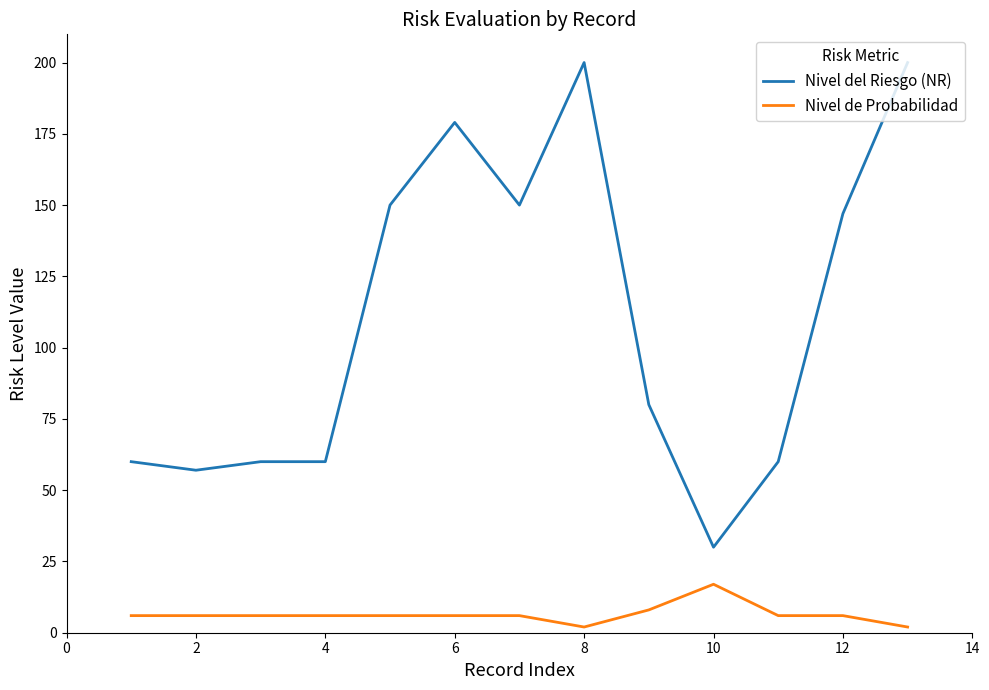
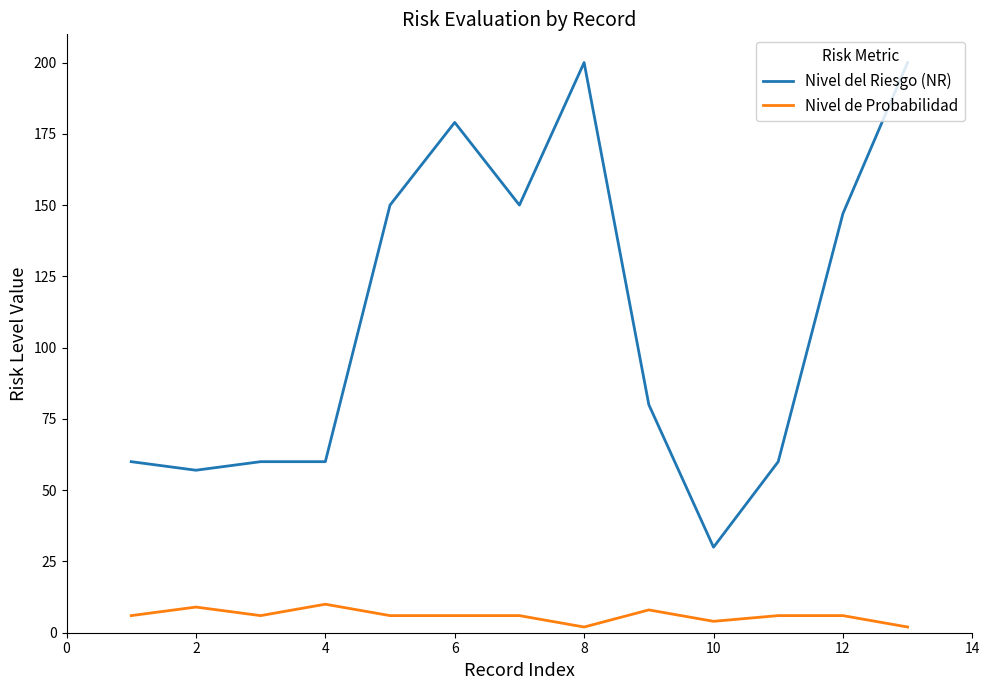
  {
    "Nivel del Riesgo (NR)": {
      "2": 57,
      "4": 60,
      "6": 179,
      "8": 200,
      "10": 30,
      "12": 147
    },
    "Nivel de Probabilidad": {
-     "2": 6,
-     "4": 6,
+     "2": 9,
+     "4": 10,
      "6": 6,
      "8": 2,
-     "10": 17,
+     "10": 4,
      "12": 6
    }
  }
